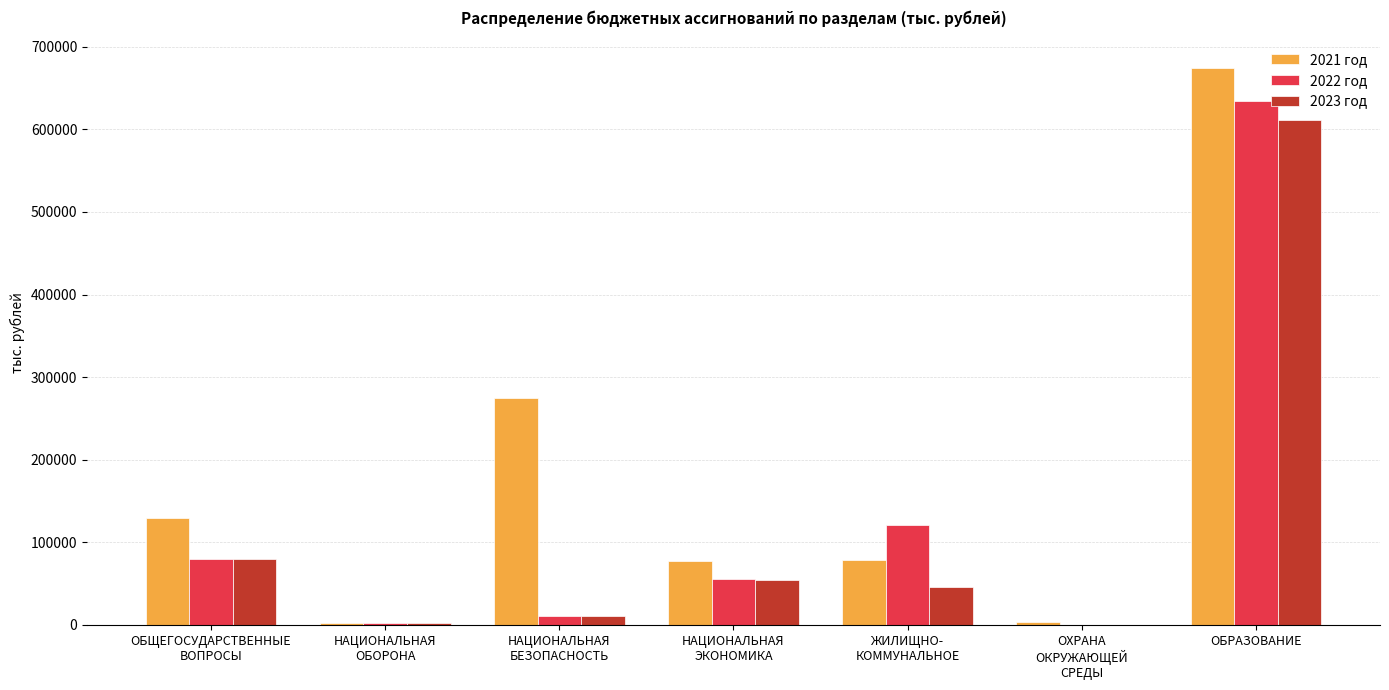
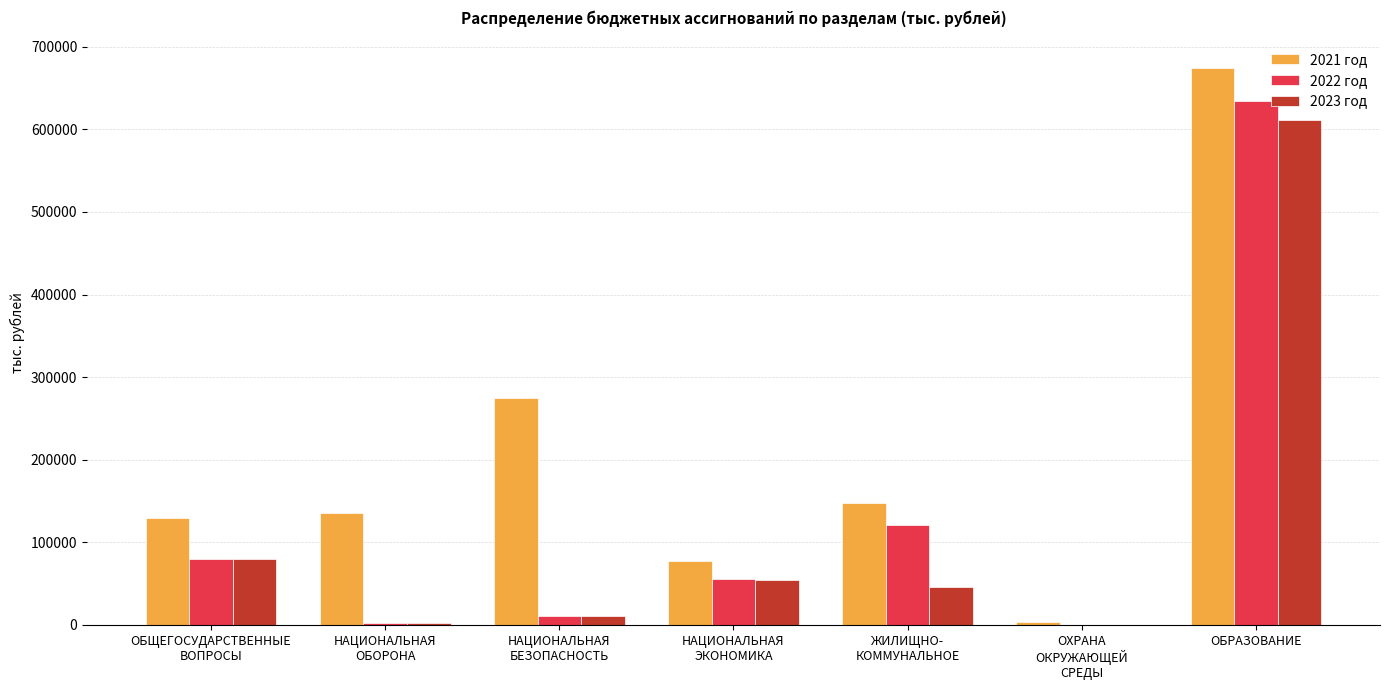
  {
    "2021 год": {
      "ОБЩЕГОСУДАРСТВЕННЫЕ ВОПРОСЫ": 130000,
-     "НАЦИОНАЛЬНАЯ ОБОРОНА": 0,
+     "НАЦИОНАЛЬНАЯ ОБОРОНА": 140000,
      "НАЦИОНАЛЬНАЯ БЕЗОПАСНОСТЬ": 270000,
      "НАЦИОНАЛЬНАЯ ЭКОНОМИКА": 80000,
-     "ЖИЛИЩНО- КОММУНАЛЬНОЕ": 80000,
+     "ЖИЛИЩНО- КОММУНАЛЬНОЕ": 150000,
      "ОХРАНА ОКРУЖАЮЩЕЙ СРЕДЫ": 0,
      "ОБРАЗОВАНИЕ": 670000
    }
  }
